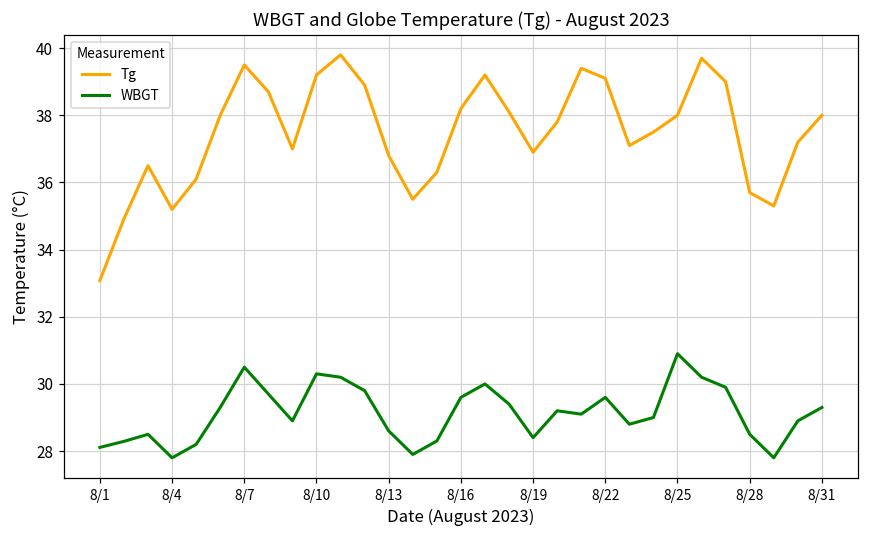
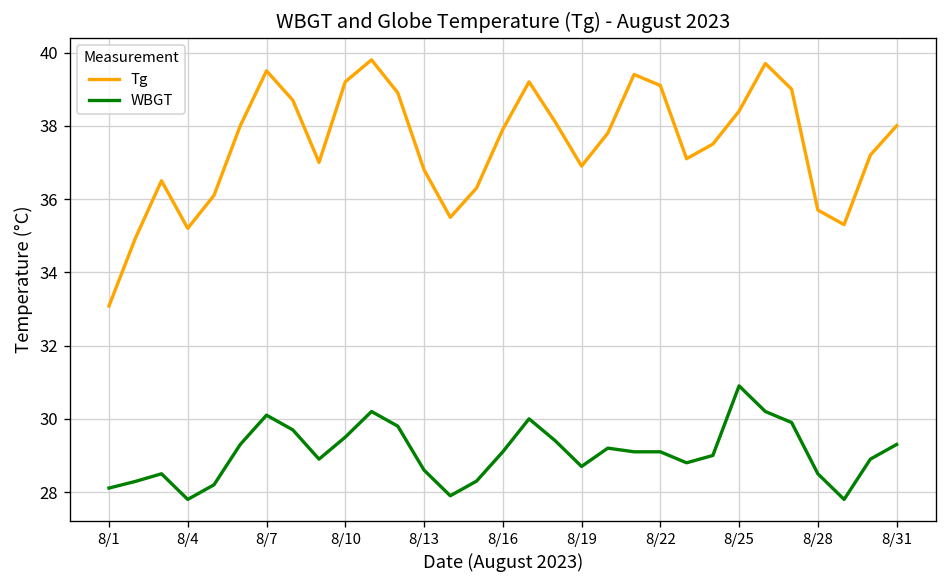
  {
    "Tg": {
      "8/1": 33.1,
      "8/4": 35.2,
      "8/7": 39.5,
      "8/10": 39.2,
      "8/13": 36.8,
-     "8/16": 38.2,
+     "8/16": 37.9,
      "8/19": 36.9,
      "8/22": 39.1,
-     "8/25": 38.0,
+     "8/25": 38.4,
      "8/28": 35.7,
      "8/31": 38.0
    },
    "WBGT": {
      "8/1": 28.1,
      "8/4": 27.8,
-     "8/7": 30.5,
-     "8/10": 30.3,
+     "8/7": 30.1,
+     "8/10": 29.5,
      "8/13": 28.6,
-     "8/16": 29.6,
-     "8/19": 28.4,
-     "8/22": 29.6,
+     "8/16": 29.1,
+     "8/19": 28.7,
+     "8/22": 29.1,
      "8/25": 30.9,
      "8/28": 28.5,
      "8/31": 29.3
    }
  }
